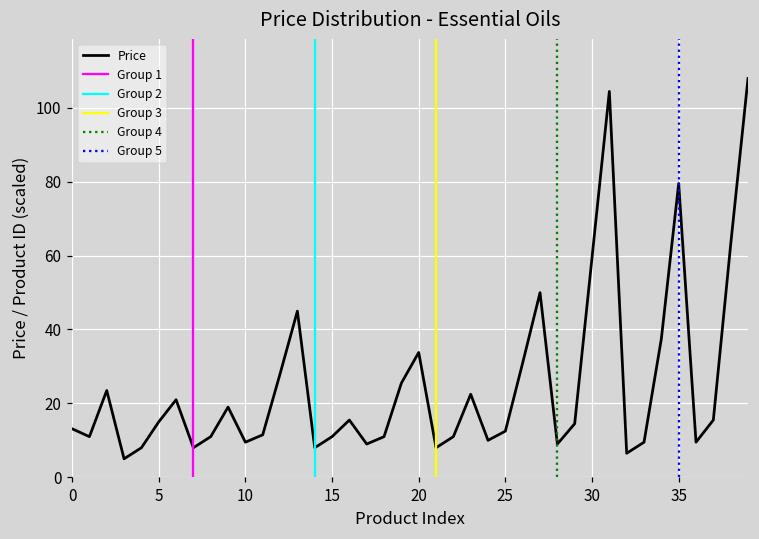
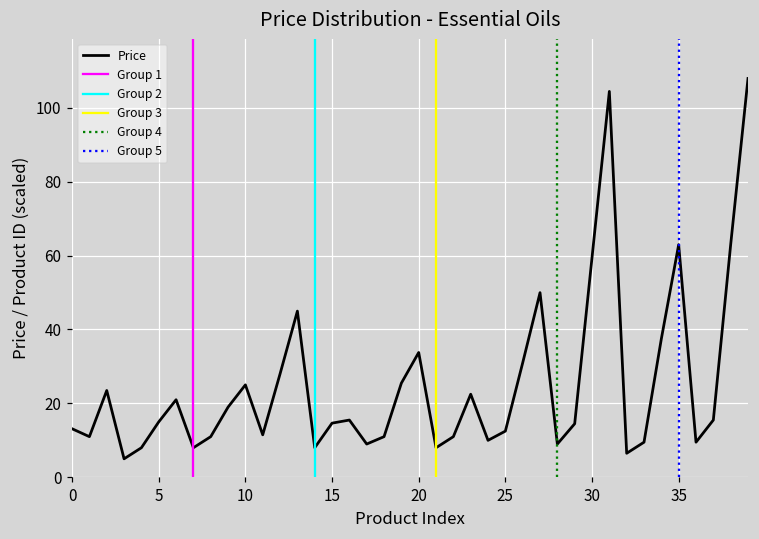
  {
    "0": 13,
    "5": 15,
-   "10": 9,
-   "15": 11,
+   "10": 25,
+   "15": 15,
    "20": 34,
    "25": 12,
    "30": 59,
-   "35": 80
+   "35": 63
  }
